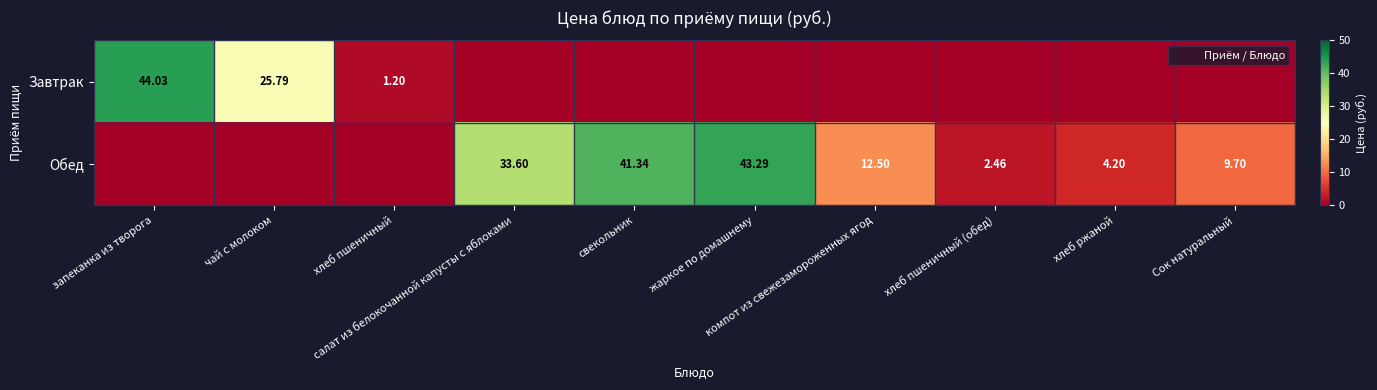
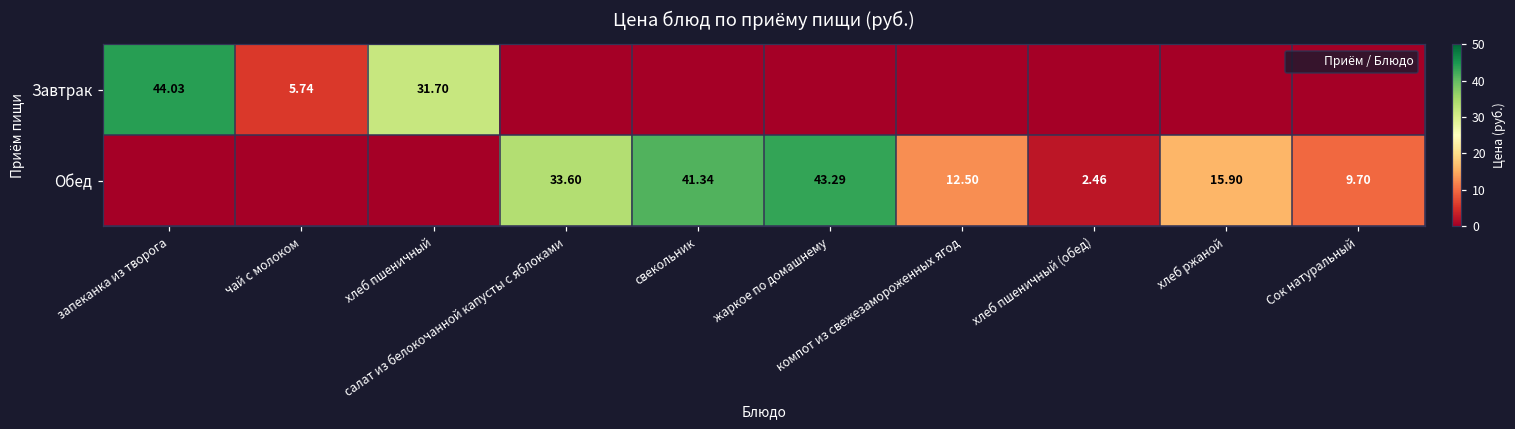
  {
    "Завтрак": {
      "запеканка из творога": 44.03,
-     "чай с молоком": 25.79,
-     "хлеб пшеничный": 1.20
+     "чай с молоком": 5.74,
+     "хлеб пшеничный": 31.70
    },
    "Обед": {
      "салат из белокочанной капусты с яблоками": 33.60,
      "свекольник": 41.34,
      "жаркое по домашнему": 43.29,
      "компот из свежезамороженных ягод": 12.50,
      "хлеб пшеничный (обед)": 2.46,
-     "хлеб ржаной": 4.20,
+     "хлеб ржаной": 15.90,
      "Сок натуральный": 9.70
    }
  }
